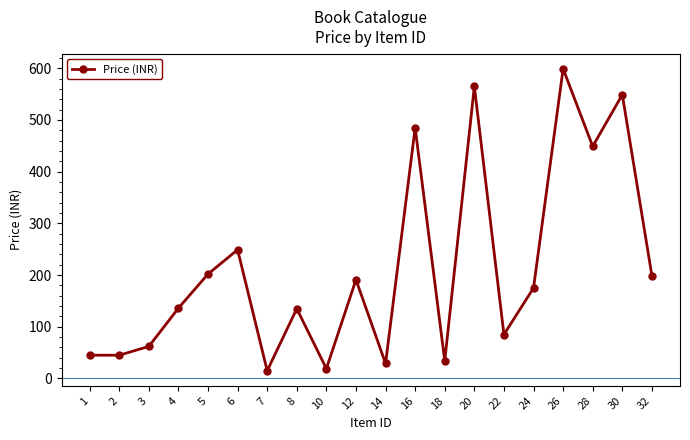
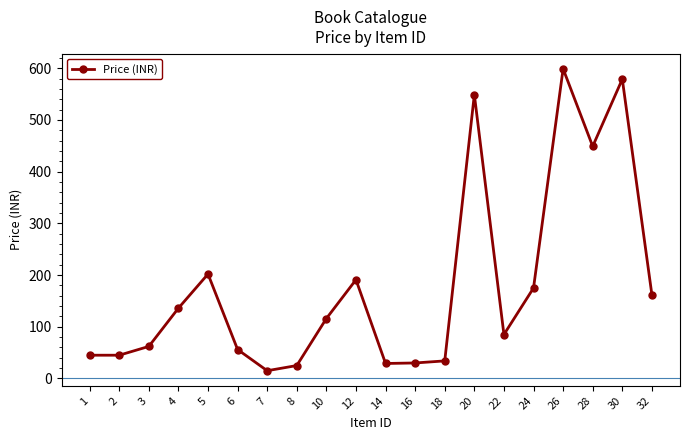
  {
    "1": 50,
    "2": 50,
    "3": 60,
    "4": 140,
    "5": 200,
-   "6": 250,
+   "6": 60,
    "7": 20,
-   "8": 140,
-   "10": 20,
+   "8": 30,
+   "10": 120,
    "12": 190,
    "14": 30,
-   "16": 490,
+   "16": 30,
    "18": 30,
-   "20": 570,
+   "20": 550,
    "22": 90,
    "24": 180,
    "26": 600,
    "28": 450,
-   "30": 550,
-   "32": 200
+   "30": 580,
+   "32": 160
  }
